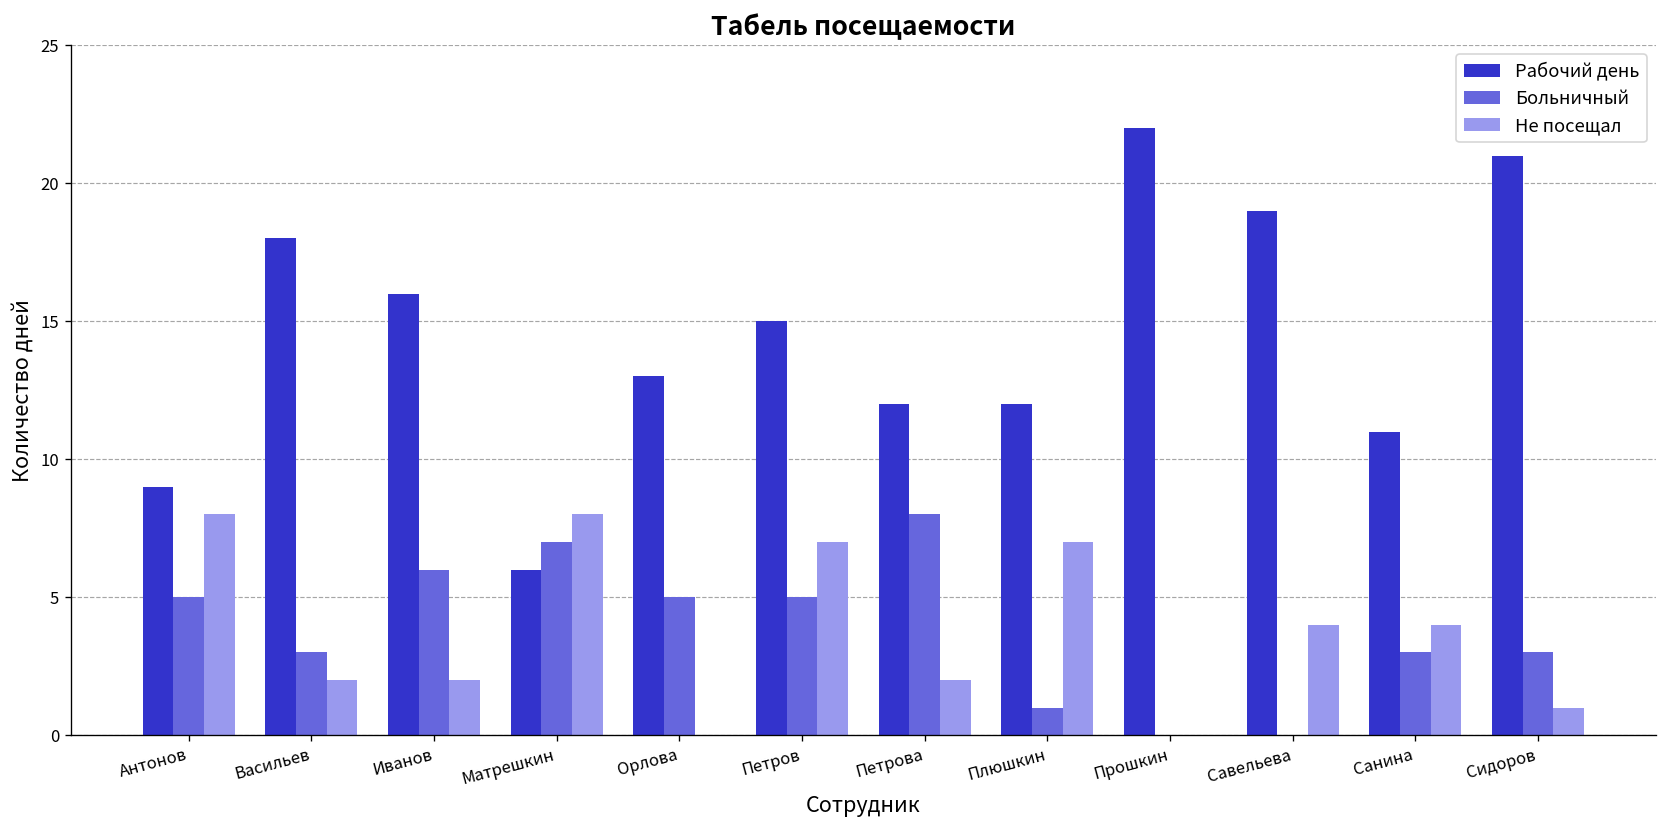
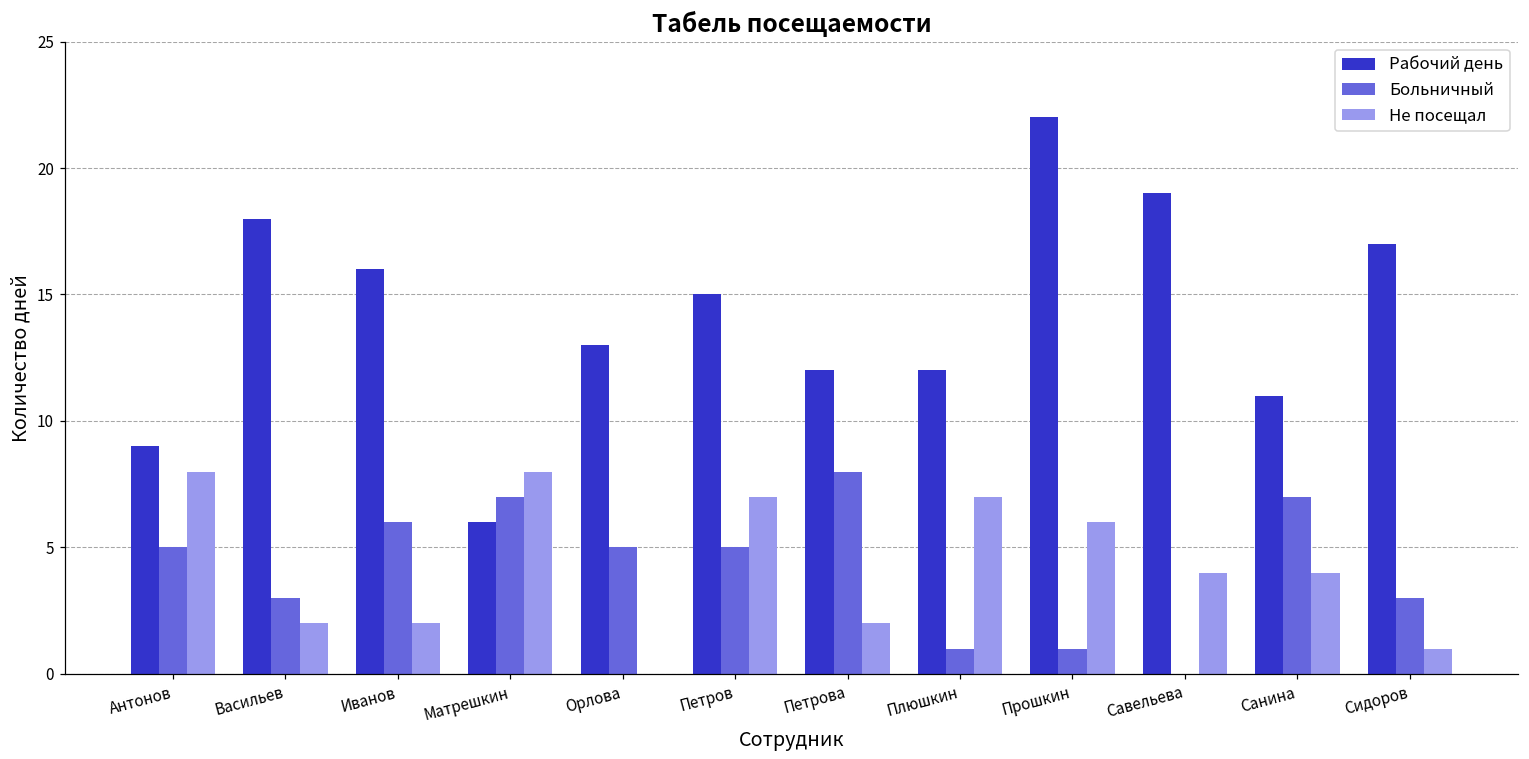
  {
    "Рабочий день": {
      "Антонов": 9,
      "Васильев": 18,
      "Иванов": 16,
      "Матрешкин": 6,
      "Орлова": 13,
      "Петров": 15,
      "Петрова": 12,
      "Плюшкин": 12,
      "Прошкин": 22,
      "Савельева": 19,
      "Санина": 11,
-     "Сидоров": 21
+     "Сидоров": 17
    },
    "Больничный": {
      "Антонов": 5,
      "Васильев": 3,
      "Иванов": 6,
      "Матрешкин": 7,
      "Орлова": 5,
      "Петров": 5,
      "Петрова": 8,
      "Плюшкин": 1,
-     "Прошкин": 0,
+     "Прошкин": 1,
      "Савельева": 0,
-     "Санина": 3,
+     "Санина": 7,
      "Сидоров": 3
    },
    "Не посещал": {
      "Антонов": 8,
      "Васильев": 2,
      "Иванов": 2,
      "Матрешкин": 8,
      "Орлова": 0,
      "Петров": 7,
      "Петрова": 2,
      "Плюшкин": 7,
-     "Прошкин": 0,
+     "Прошкин": 6,
      "Савельева": 4,
      "Санина": 4,
      "Сидоров": 1
    }
  }
